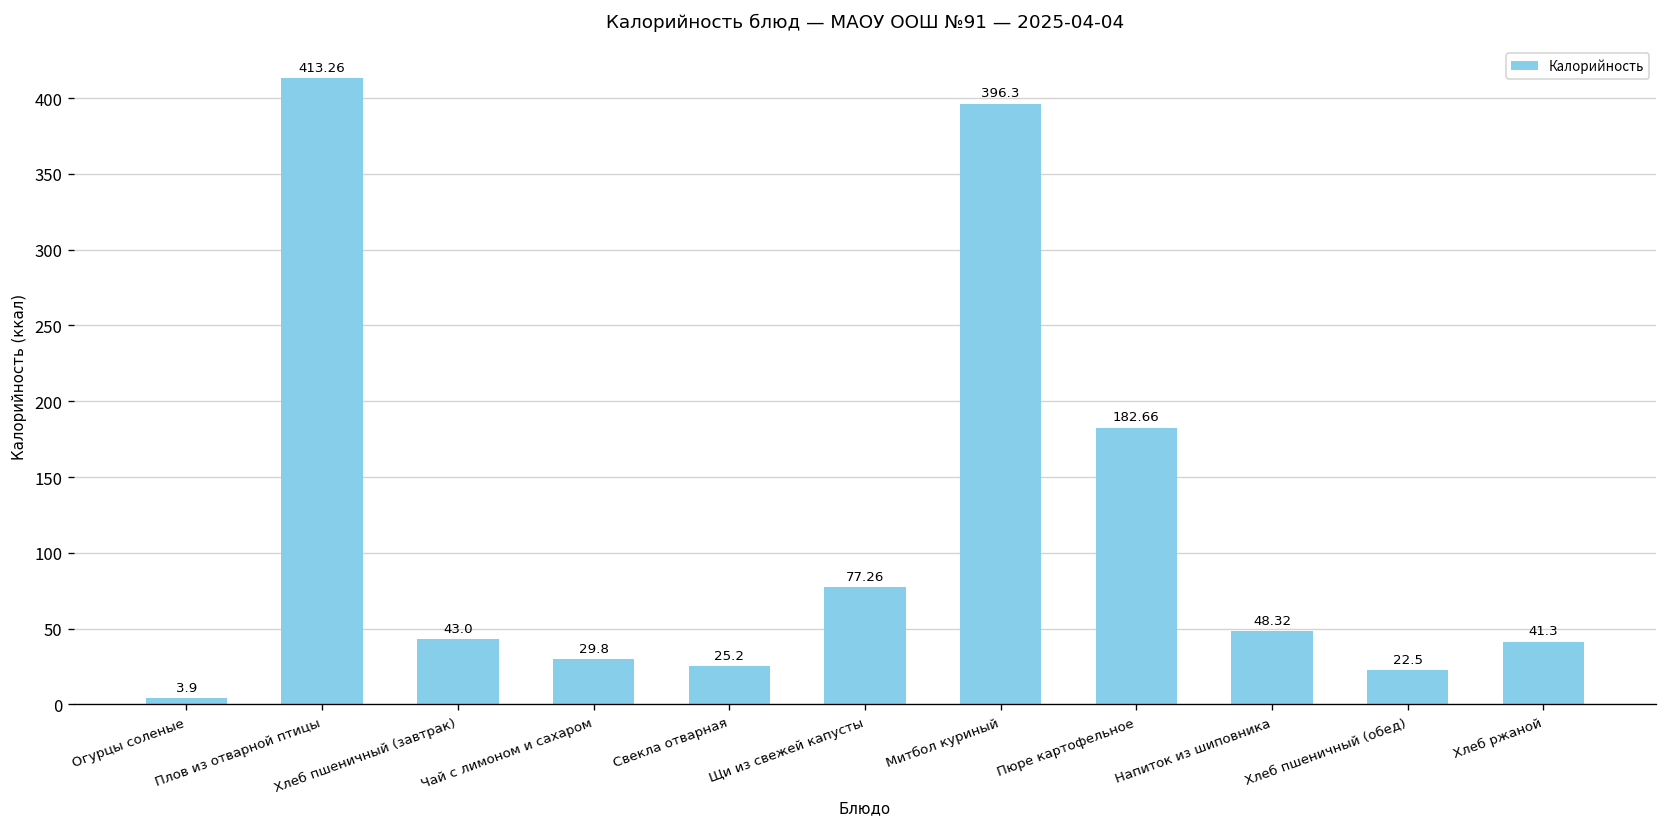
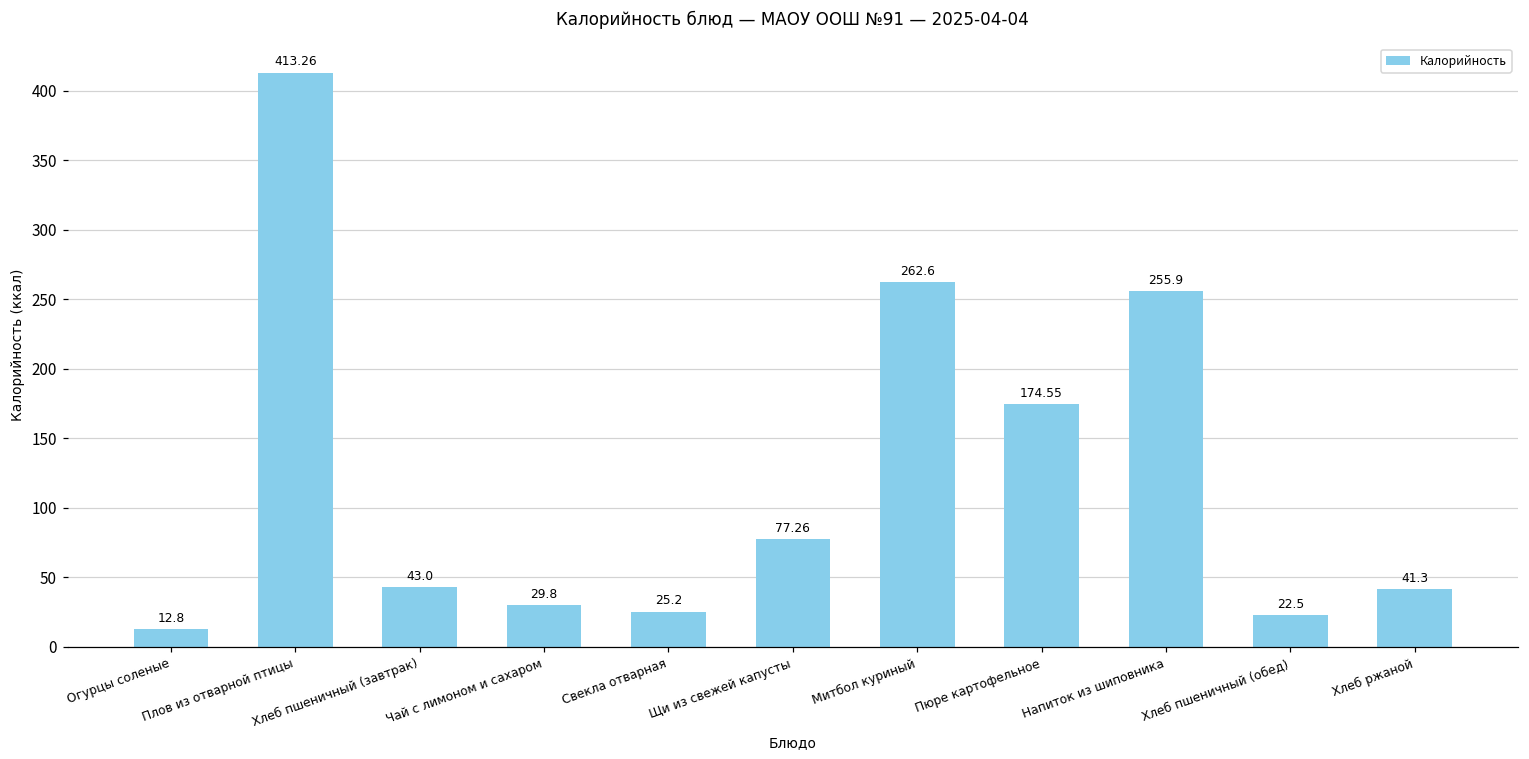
  {
-   "Огурцы соленые": 3.9,
+   "Огурцы соленые": 12.8,
    "Плов из отварной птицы": 413.26,
    "Хлеб пшеничный (завтрак)": 43.0,
    "Чай с лимоном и сахаром": 29.8,
    "Свекла отварная": 25.2,
    "Щи из свежей капусты": 77.26,
-   "Митбол куриный": 396.3,
-   "Пюре картофельное": 182.66,
-   "Напиток из шиповника": 48.32,
+   "Митбол куриный": 262.6,
+   "Пюре картофельное": 174.55,
+   "Напиток из шиповника": 255.9,
    "Хлеб пшеничный (обед)": 22.5,
    "Хлеб ржаной": 41.3
  }
